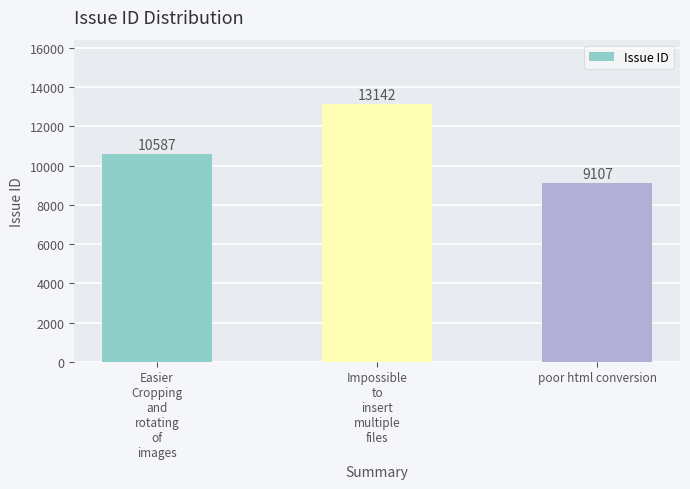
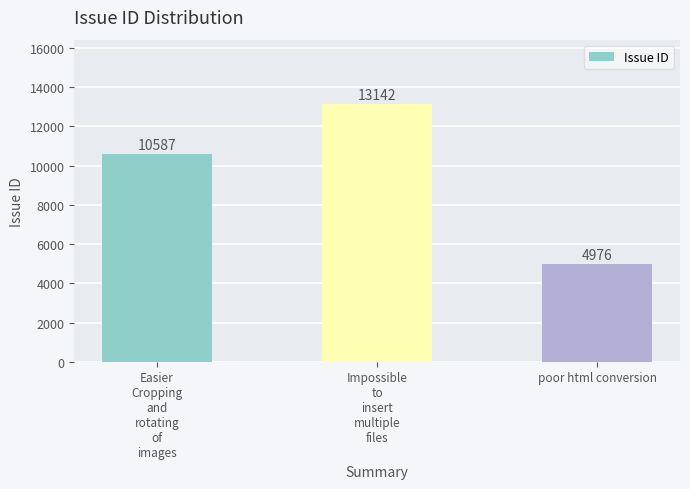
  {
    "Easier Cropping and rotating of images": 10587,
    "Impossible to insert multiple files": 13142,
-   "poor html conversion": 9107
+   "poor html conversion": 4976
  }
